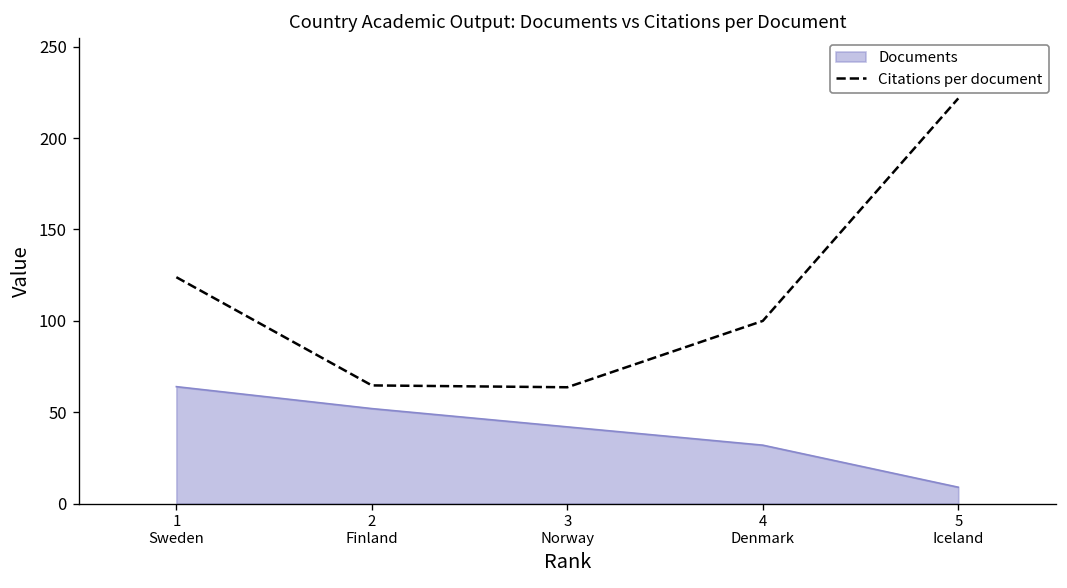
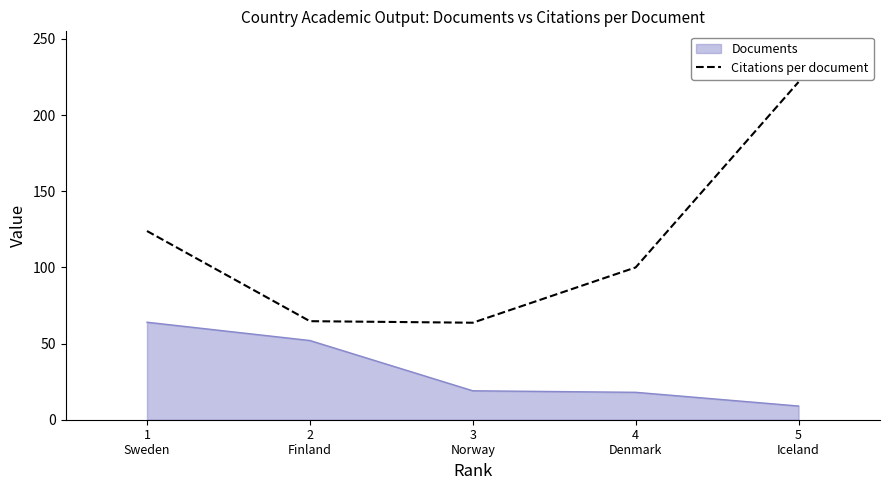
  {
    "Documents": {
      "1 Sweden": 64,
      "2 Finland": 52,
-     "3 Norway": 42,
-     "4 Denmark": 32,
+     "3 Norway": 19,
+     "4 Denmark": 18,
      "5 Iceland": 9
    },
    "Citations per document": {
      "1 Sweden": 124,
      "2 Finland": 65,
      "3 Norway": 64,
      "4 Denmark": 100,
      "5 Iceland": 222
    }
  }
